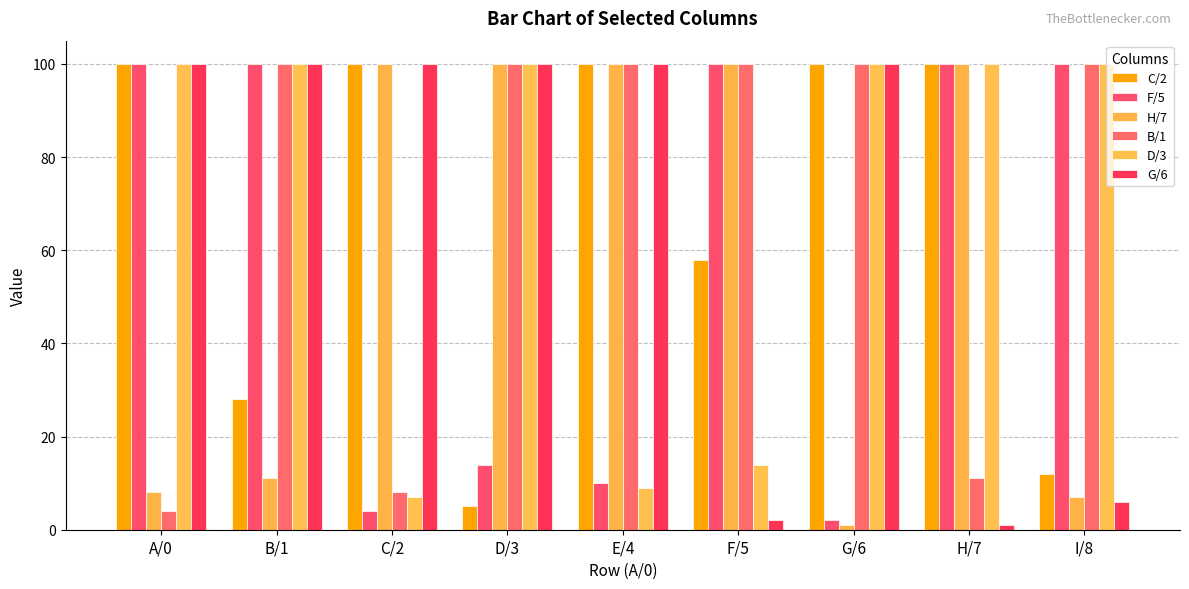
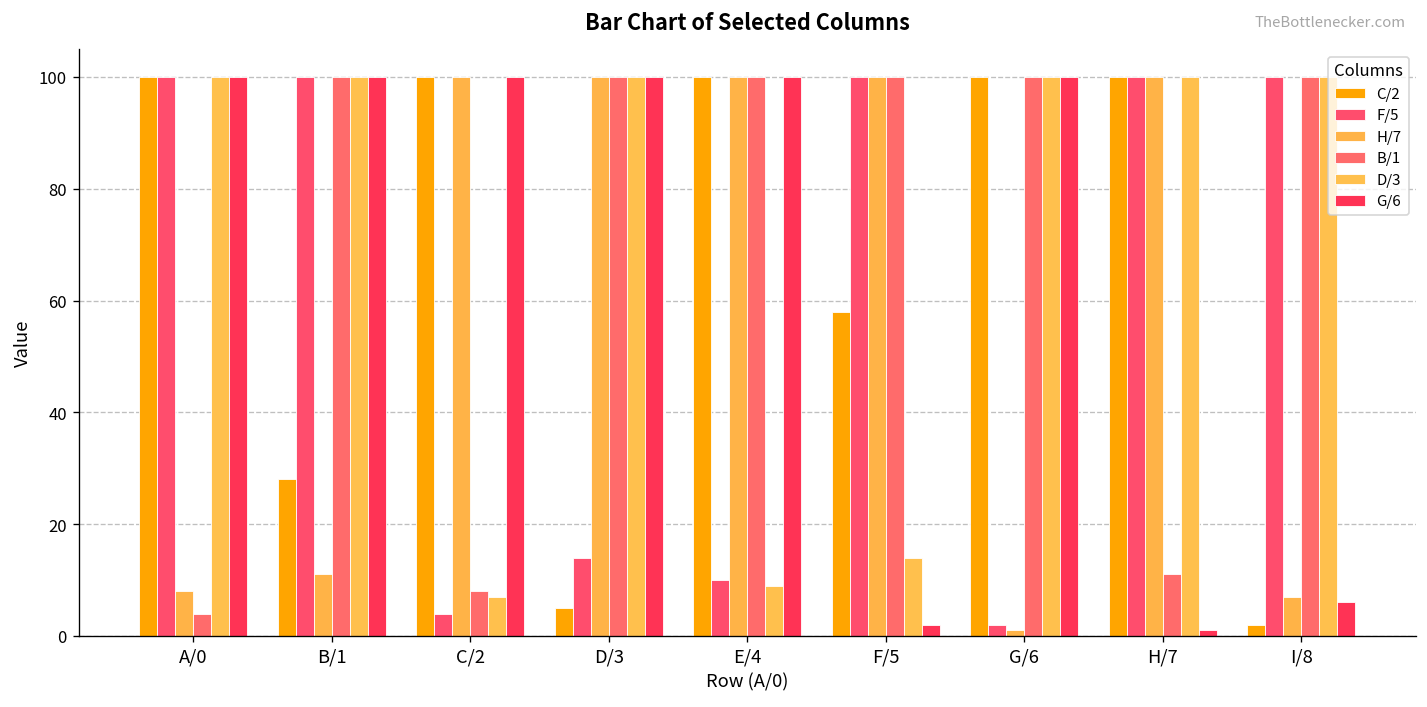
  {
    "C/2": {
      "A/0": 100,
      "B/1": 28,
      "C/2": 100,
      "D/3": 5,
      "E/4": 100,
      "F/5": 58,
      "G/6": 100,
      "H/7": 100,
-     "I/8": 12
+     "I/8": 2
    }
  }
